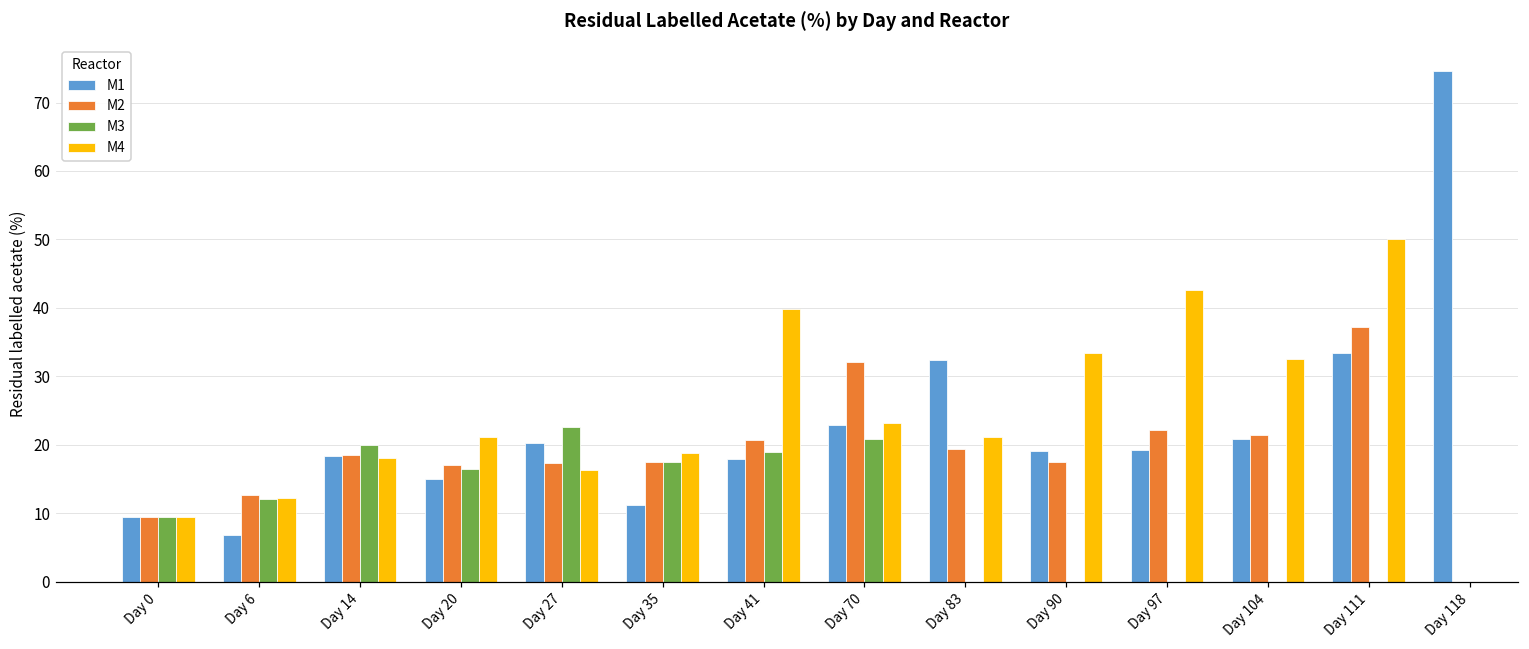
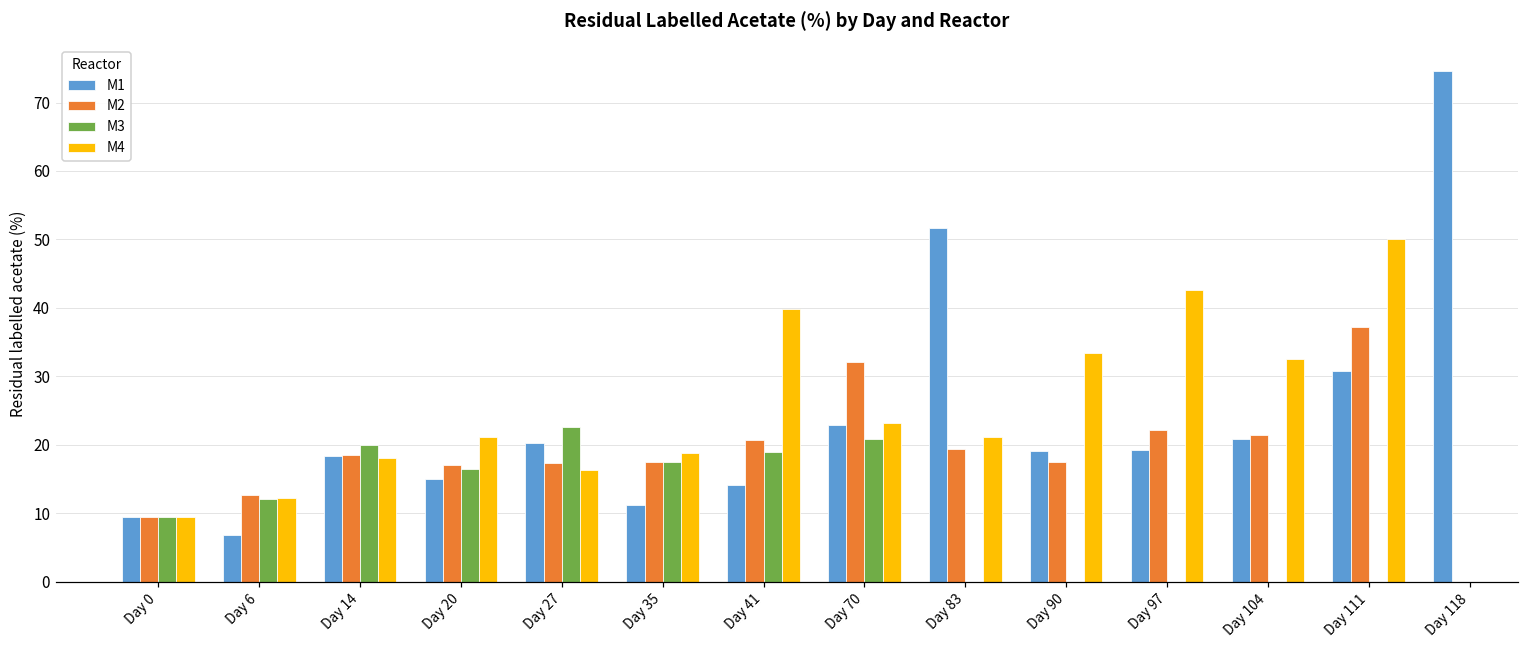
  {
    "M1": {
      "Day 0": 9,
      "Day 6": 7,
      "Day 14": 18,
      "Day 20": 15,
      "Day 27": 20,
      "Day 35": 11,
-     "Day 41": 18,
+     "Day 41": 14,
      "Day 70": 23,
-     "Day 83": 32,
+     "Day 83": 52,
      "Day 90": 19,
      "Day 97": 19,
      "Day 104": 21,
-     "Day 111": 33,
+     "Day 111": 31,
      "Day 118": 75
    }
  }
